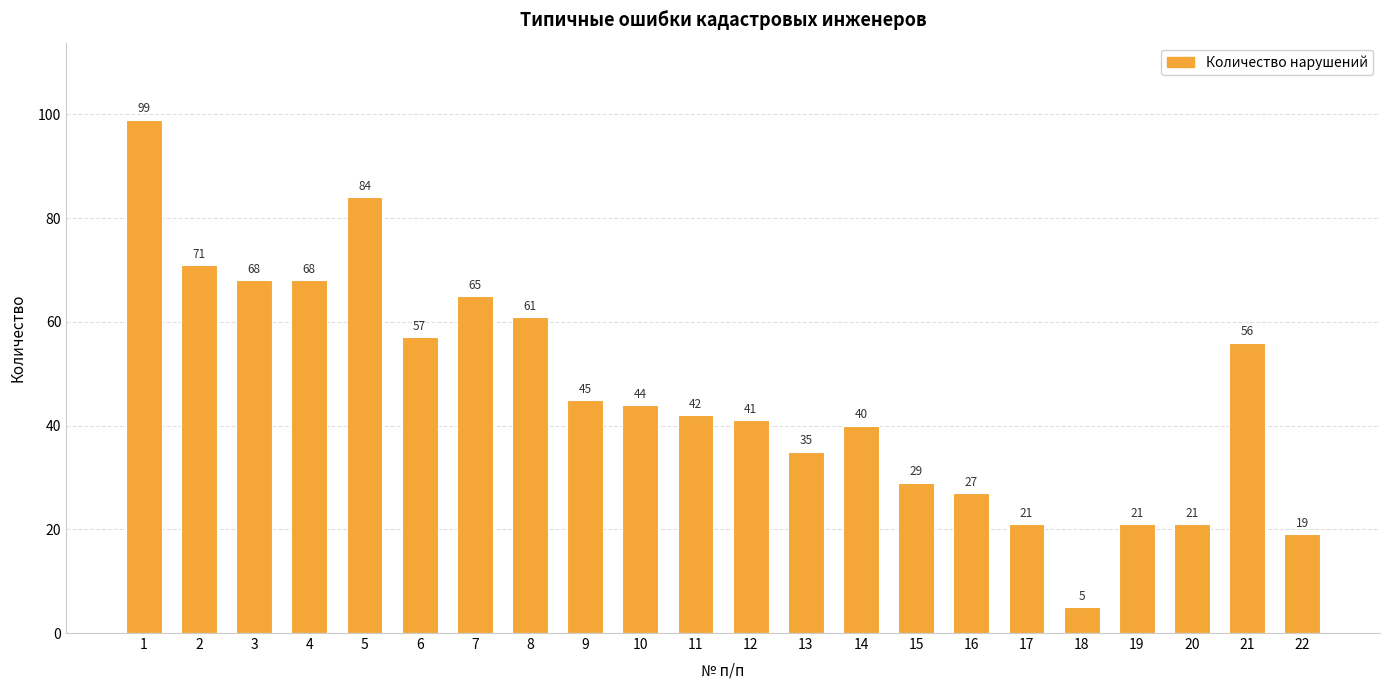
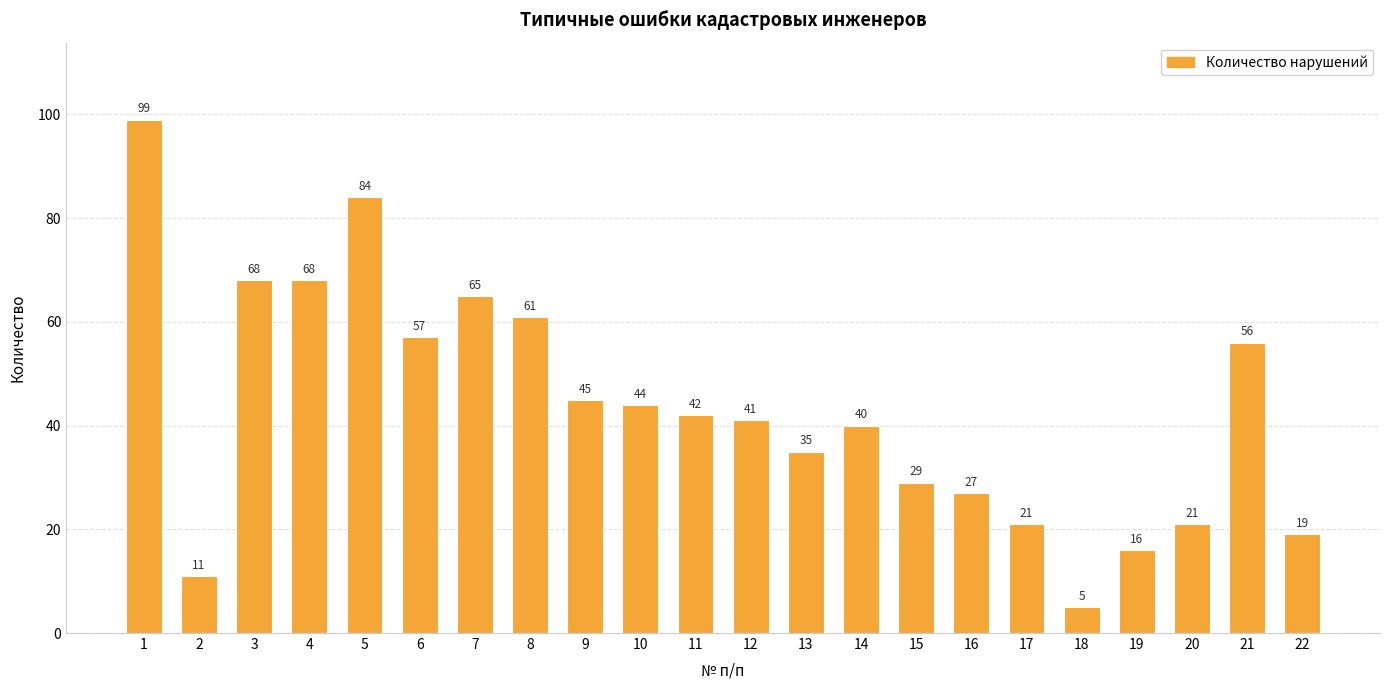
  {
    "1": 99,
-   "2": 71,
+   "2": 11,
    "3": 68,
    "4": 68,
    "5": 84,
    "6": 57,
    "7": 65,
    "8": 61,
    "9": 45,
    "10": 44,
    "11": 42,
    "12": 41,
    "13": 35,
    "14": 40,
    "15": 29,
    "16": 27,
    "17": 21,
    "18": 5,
-   "19": 21,
+   "19": 16,
    "20": 21,
    "21": 56,
    "22": 19
  }
